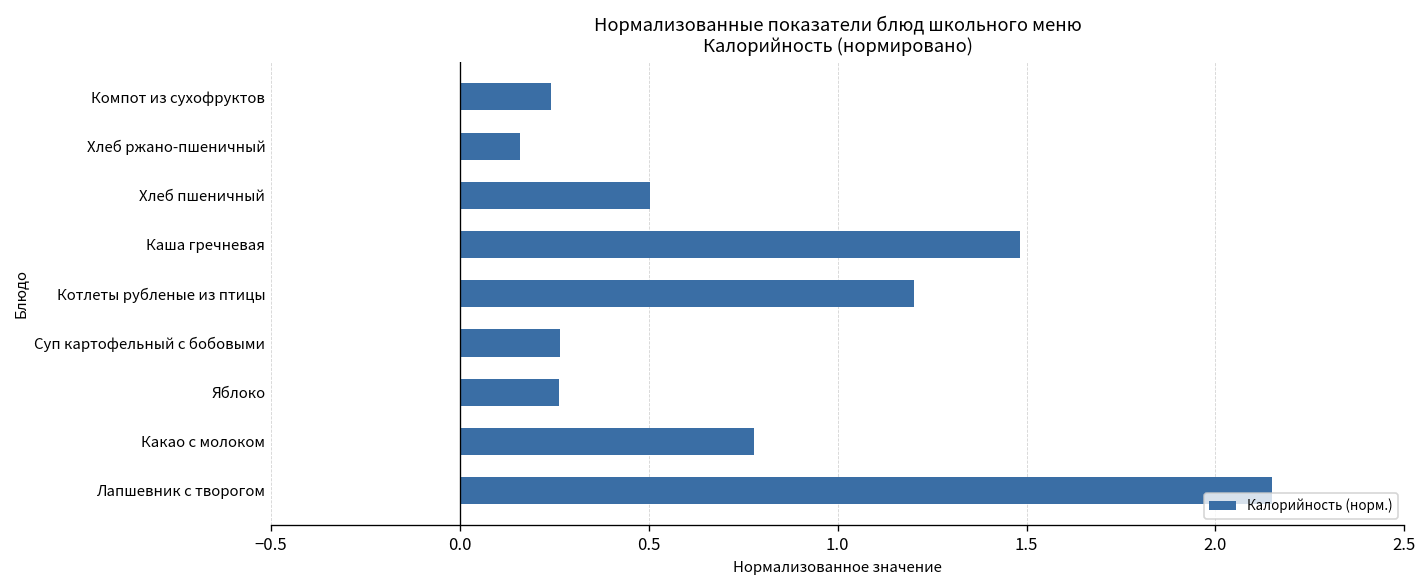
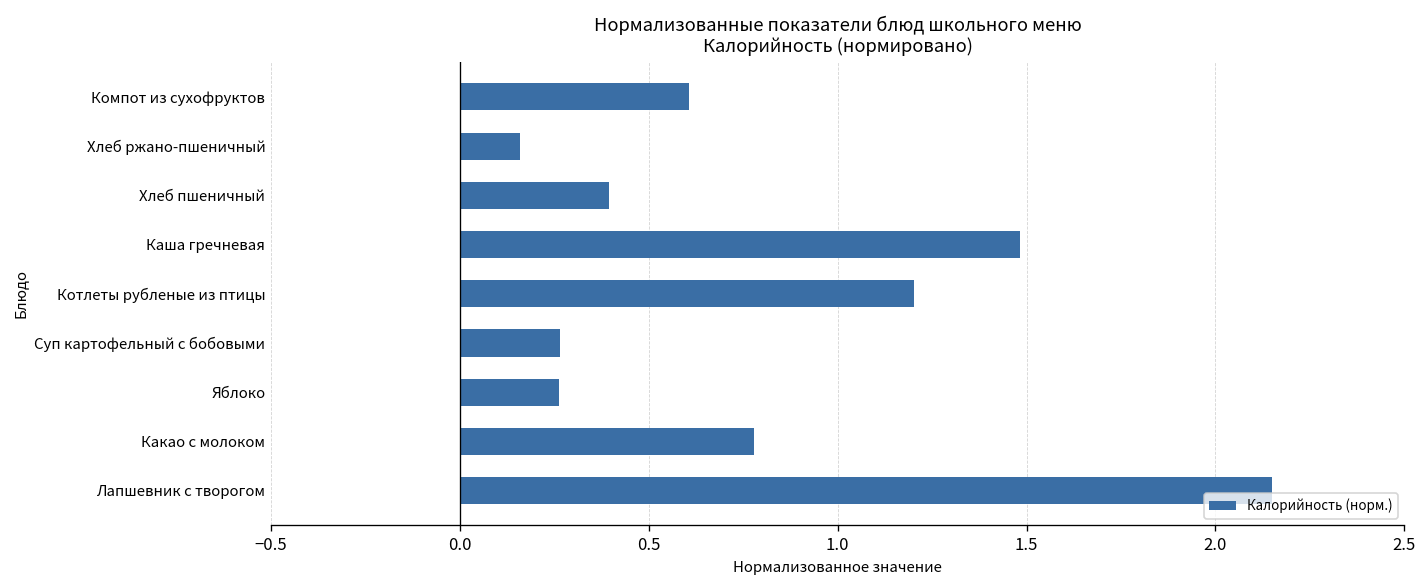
  {
-   "Компот из сухофруктов": 0.24,
+   "Компот из сухофруктов": 0.61,
    "Хлеб ржано-пшеничный": 0.16,
-   "Хлеб пшеничный": 0.50,
+   "Хлеб пшеничный": 0.40,
    "Каша гречневая": 1.48,
    "Котлеты рубленые из птицы": 1.20,
    "Суп картофельный с бобовыми": 0.27,
    "Яблоко": 0.26,
    "Какао с молоком": 0.78,
    "Лапшевник с творогом": 2.15
  }
